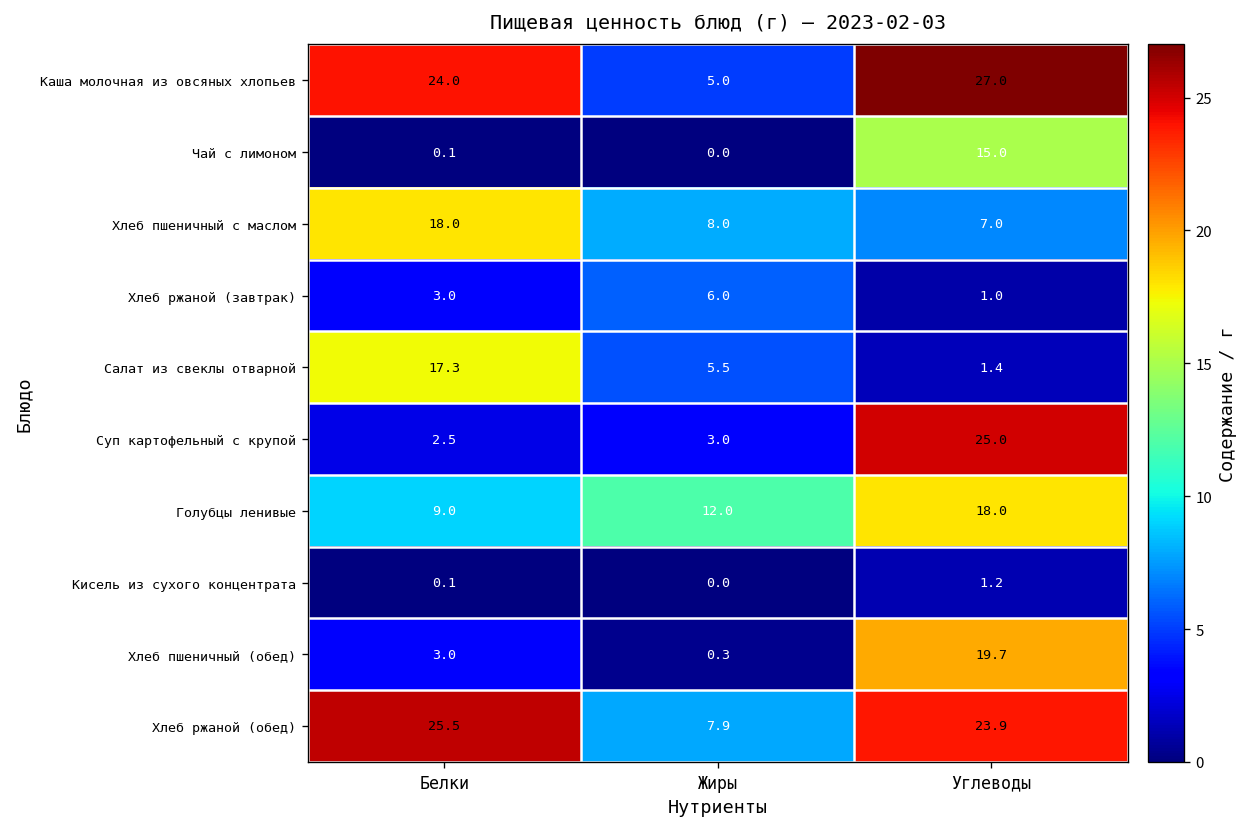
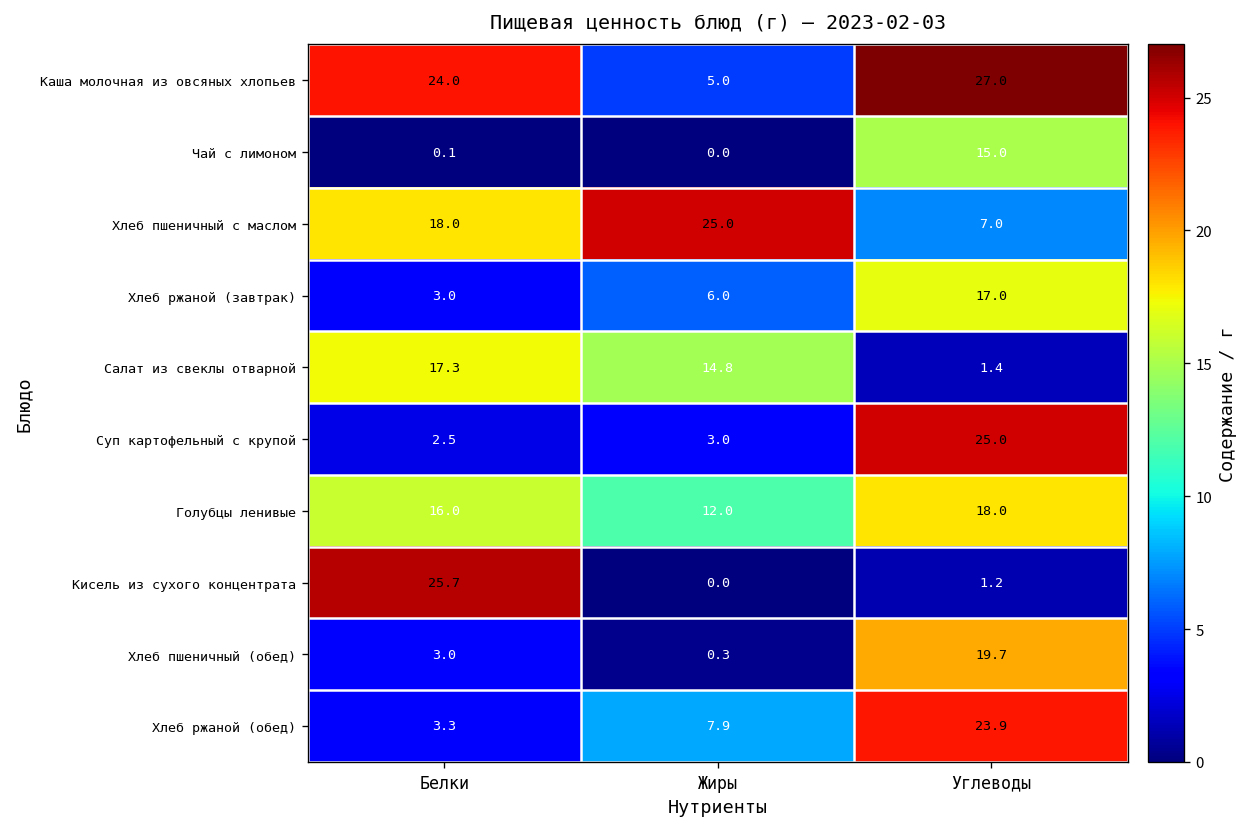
  {
    "Каша молочная из овсяных хлопьев": {
      "Белки": 24.0,
      "Жиры": 5.0,
      "Углеводы": 27.0
    },
    "Чай с лимоном": {
      "Белки": 0.1,
      "Жиры": 0.0,
      "Углеводы": 15.0
    },
    "Хлеб пшеничный с маслом": {
      "Белки": 18.0,
-     "Жиры": 8.0,
+     "Жиры": 25.0,
      "Углеводы": 7.0
    },
    "Хлеб ржаной (завтрак)": {
      "Белки": 3.0,
      "Жиры": 6.0,
-     "Углеводы": 1.0
+     "Углеводы": 17.0
    },
    "Салат из свеклы отварной": {
      "Белки": 17.3,
-     "Жиры": 5.5,
+     "Жиры": 14.8,
      "Углеводы": 1.4
    },
    "Суп картофельный с крупой": {
      "Белки": 2.5,
      "Жиры": 3.0,
      "Углеводы": 25.0
    },
    "Голубцы ленивые": {
-     "Белки": 9.0,
+     "Белки": 16.0,
      "Жиры": 12.0,
      "Углеводы": 18.0
    },
    "Кисель из сухого концентрата": {
-     "Белки": 0.1,
+     "Белки": 25.7,
      "Жиры": 0.0,
      "Углеводы": 1.2
    },
    "Хлеб пшеничный (обед)": {
      "Белки": 3.0,
      "Жиры": 0.3,
      "Углеводы": 19.7
    },
    "Хлеб ржаной (обед)": {
-     "Белки": 25.5,
+     "Белки": 3.3,
      "Жиры": 7.9,
      "Углеводы": 23.9
    }
  }
